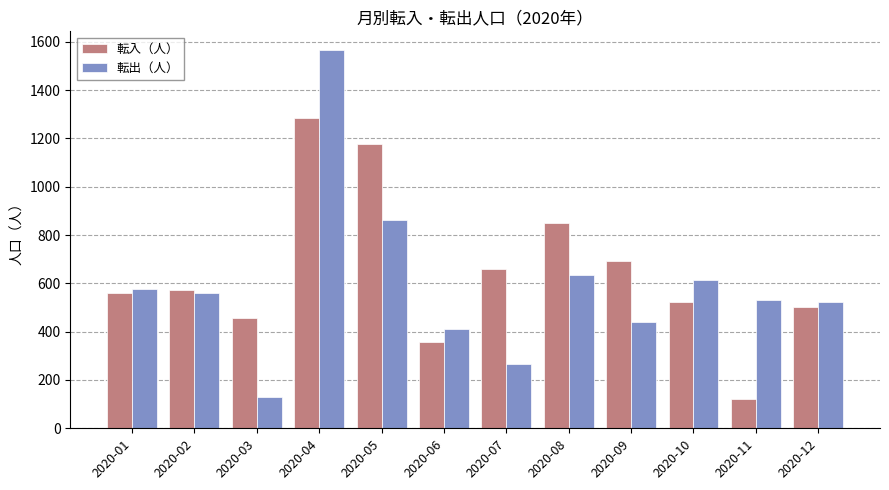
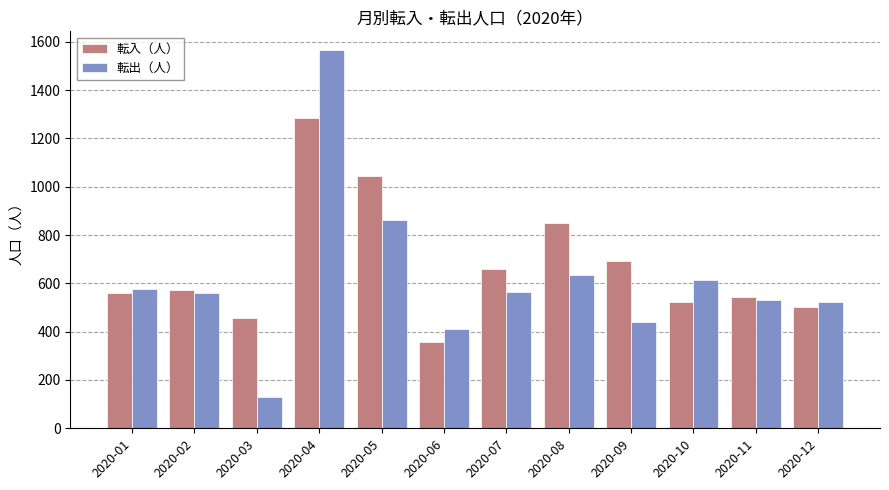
  {
    "転入（人）": {
      "2020-01": 560,
      "2020-02": 570,
      "2020-03": 460,
      "2020-04": 1280,
-     "2020-05": 1180,
+     "2020-05": 1040,
      "2020-06": 360,
      "2020-07": 660,
      "2020-08": 850,
      "2020-09": 690,
      "2020-10": 520,
-     "2020-11": 120,
+     "2020-11": 540,
      "2020-12": 500
    },
    "転出（人）": {
      "2020-01": 580,
      "2020-02": 560,
      "2020-03": 130,
      "2020-04": 1570,
      "2020-05": 860,
      "2020-06": 410,
-     "2020-07": 270,
+     "2020-07": 570,
      "2020-08": 640,
      "2020-09": 440,
      "2020-10": 610,
      "2020-11": 530,
      "2020-12": 520
    }
  }
